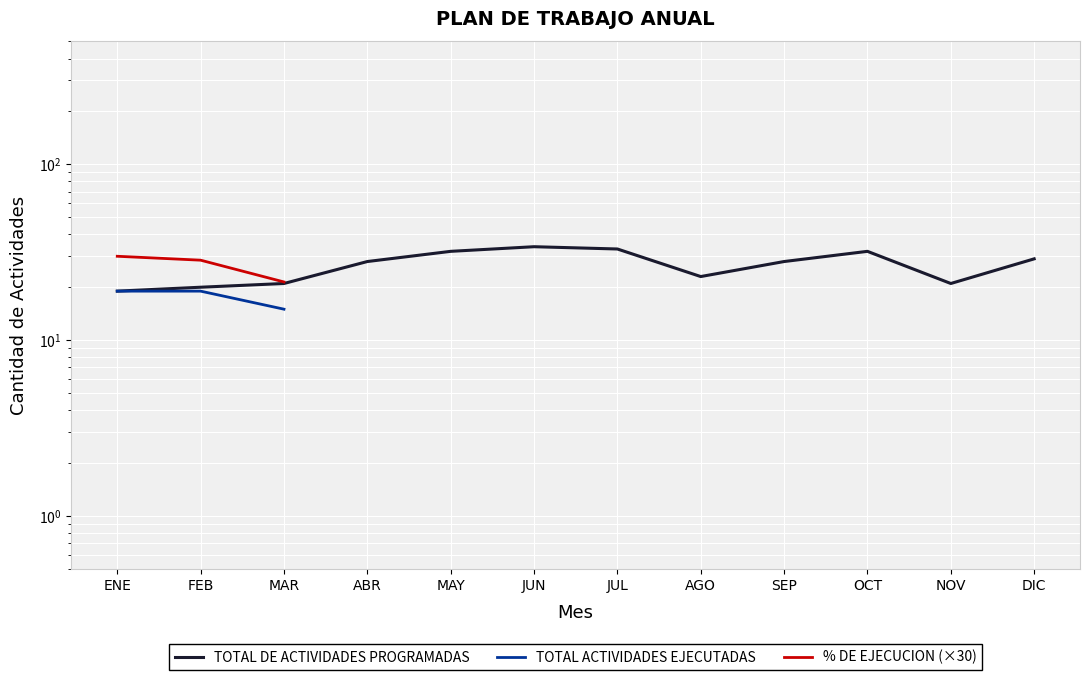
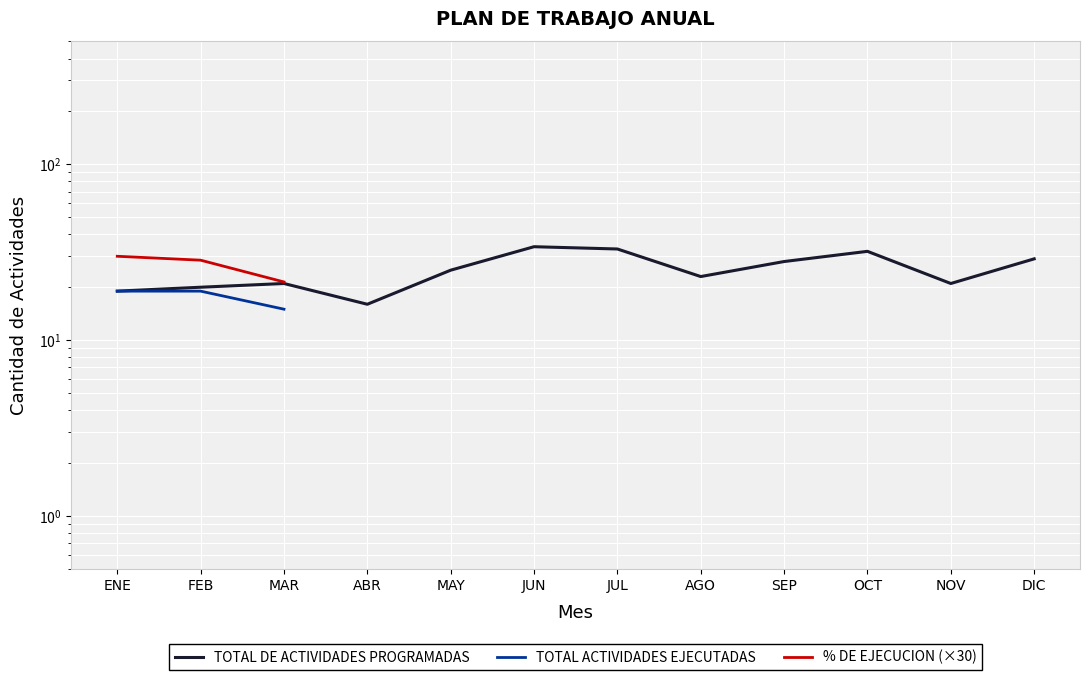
  {
    "TOTAL DE ACTIVIDADES PROGRAMADAS": {
      "FEB": 20,
-     "ABR": 28,
-     "MAY": 32,
+     "ABR": 16,
+     "MAY": 25,
      "JUN": 34,
      "JUL": 33,
      "AGO": 23,
      "SEP": 28,
      "OCT": 32,
      "NOV": 21,
      "DIC": 29
    },
    "TOTAL ACTIVIDADES EJECUTADAS": {
      "FEB": 19,
      "MAR": 15
    },
    "% DE EJECUCION (×30)": {
      "ENE": 30,
      "FEB": 29
    }
  }
